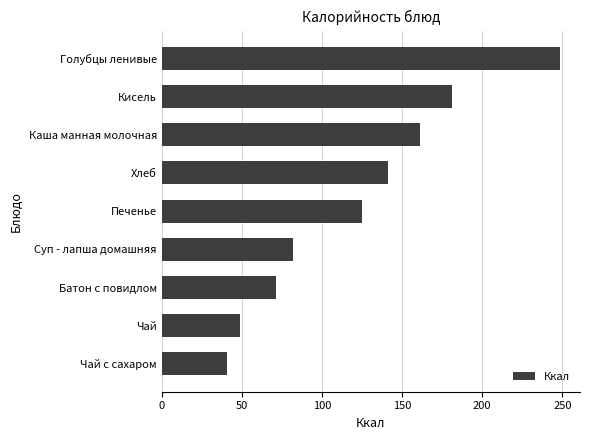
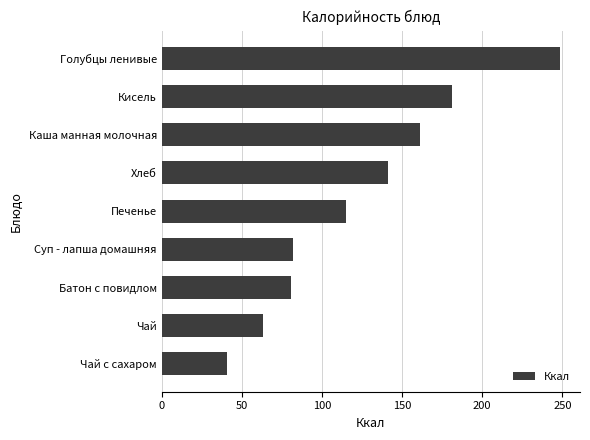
  {
    "Голубцы ленивые": 249,
    "Кисель": 181,
    "Каша манная молочная": 161,
    "Хлеб": 141,
-   "Печенье": 125,
+   "Печенье": 115,
    "Суп - лапша домашняя": 82,
-   "Батон с повидлом": 71,
-   "Чай": 49,
+   "Батон с повидлом": 81,
+   "Чай": 63,
    "Чай с сахаром": 41
  }
